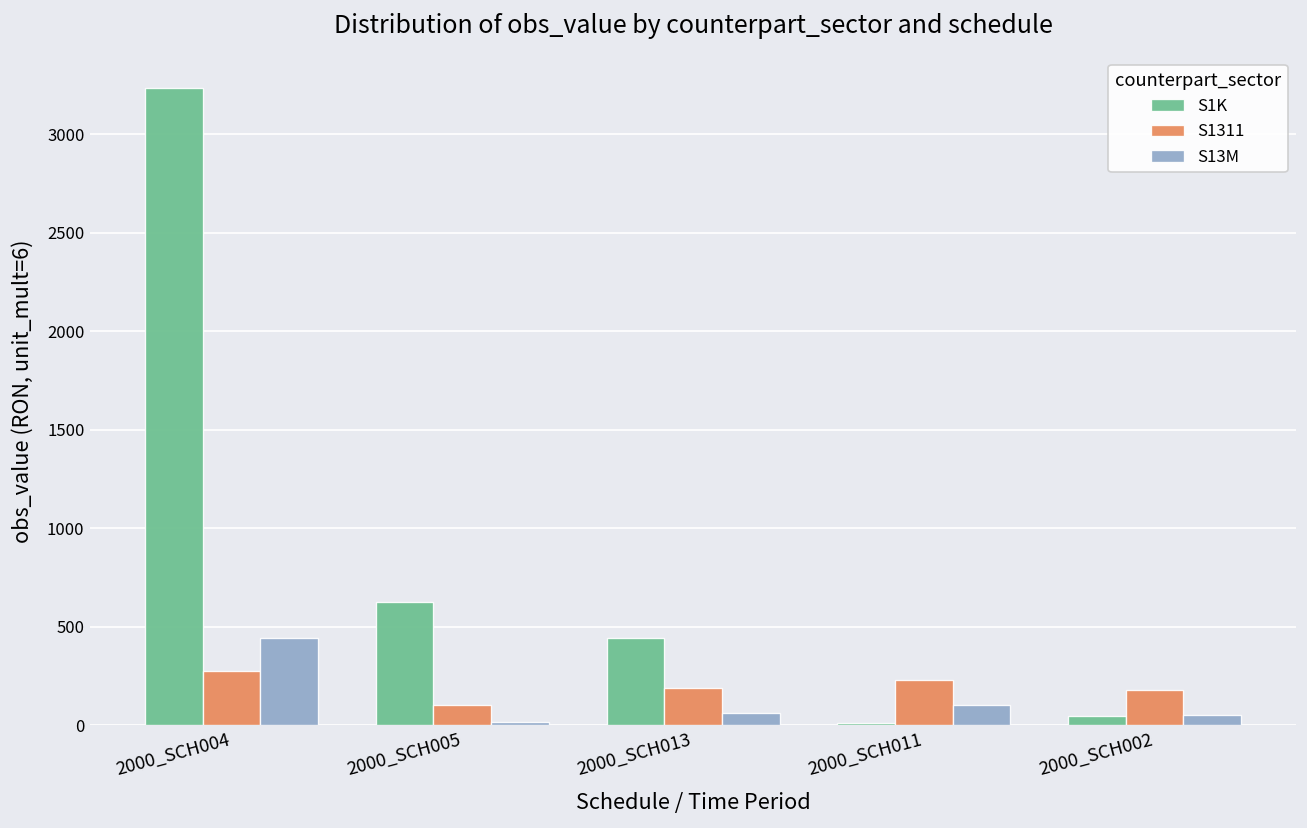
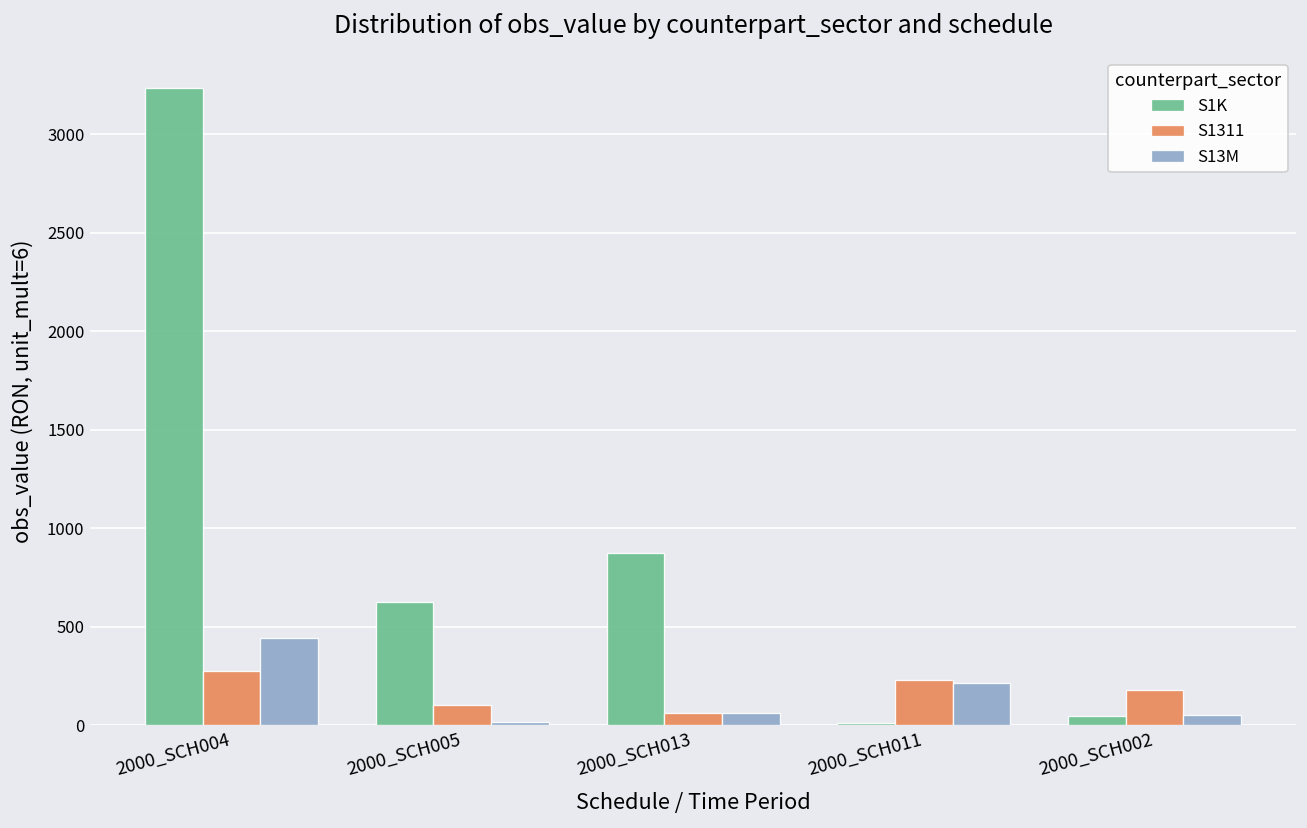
  {
    "S1K": {
      "2000_SCH004": 3230,
      "2000_SCH005": 620,
-     "2000_SCH013": 440,
+     "2000_SCH013": 870,
      "2000_SCH002": 50
    },
    "S1311": {
      "2000_SCH004": 270,
      "2000_SCH005": 100,
-     "2000_SCH013": 190,
+     "2000_SCH013": 60,
      "2000_SCH011": 230,
      "2000_SCH002": 180
    },
    "S13M": {
      "2000_SCH004": 440,
      "2000_SCH005": 20,
      "2000_SCH013": 60,
-     "2000_SCH011": 100,
+     "2000_SCH011": 220,
      "2000_SCH002": 50
    }
  }
